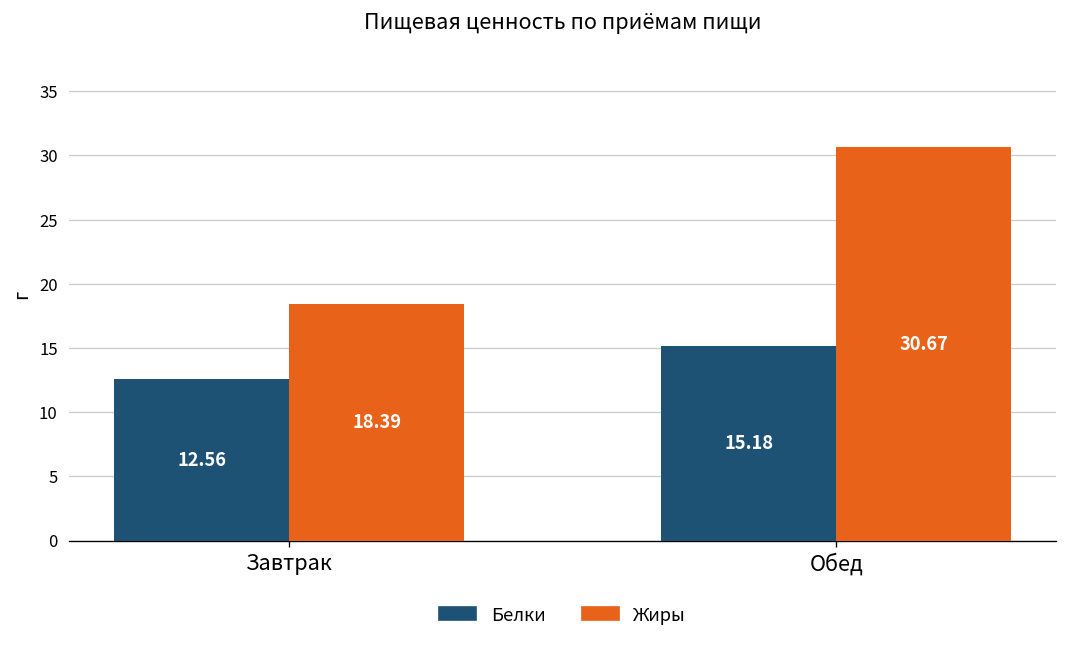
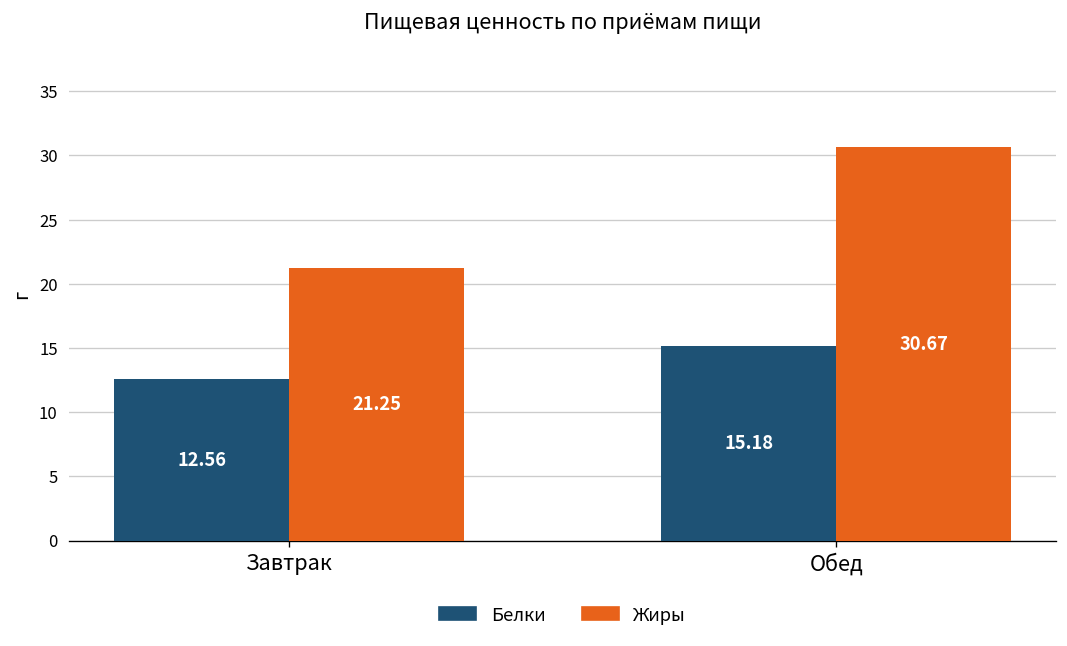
  {
    "Белки": {
      "Завтрак": 12.56,
      "Обед": 15.18
    },
    "Жиры": {
-     "Завтрак": 18.39,
+     "Завтрак": 21.25,
      "Обед": 30.67
    }
  }
